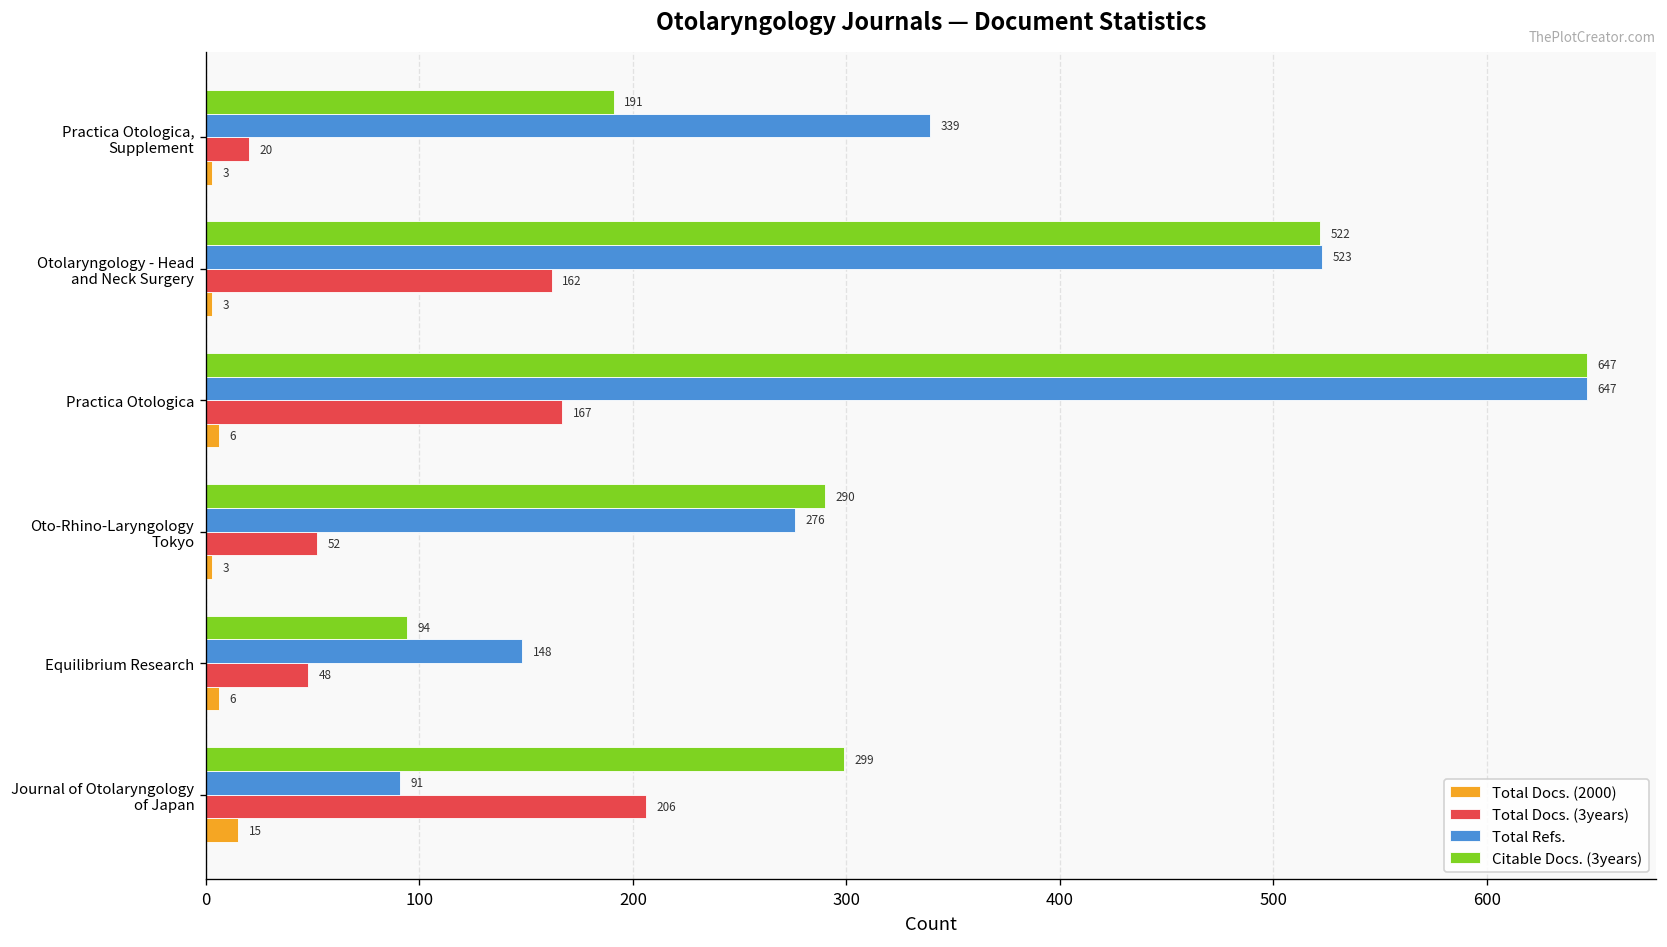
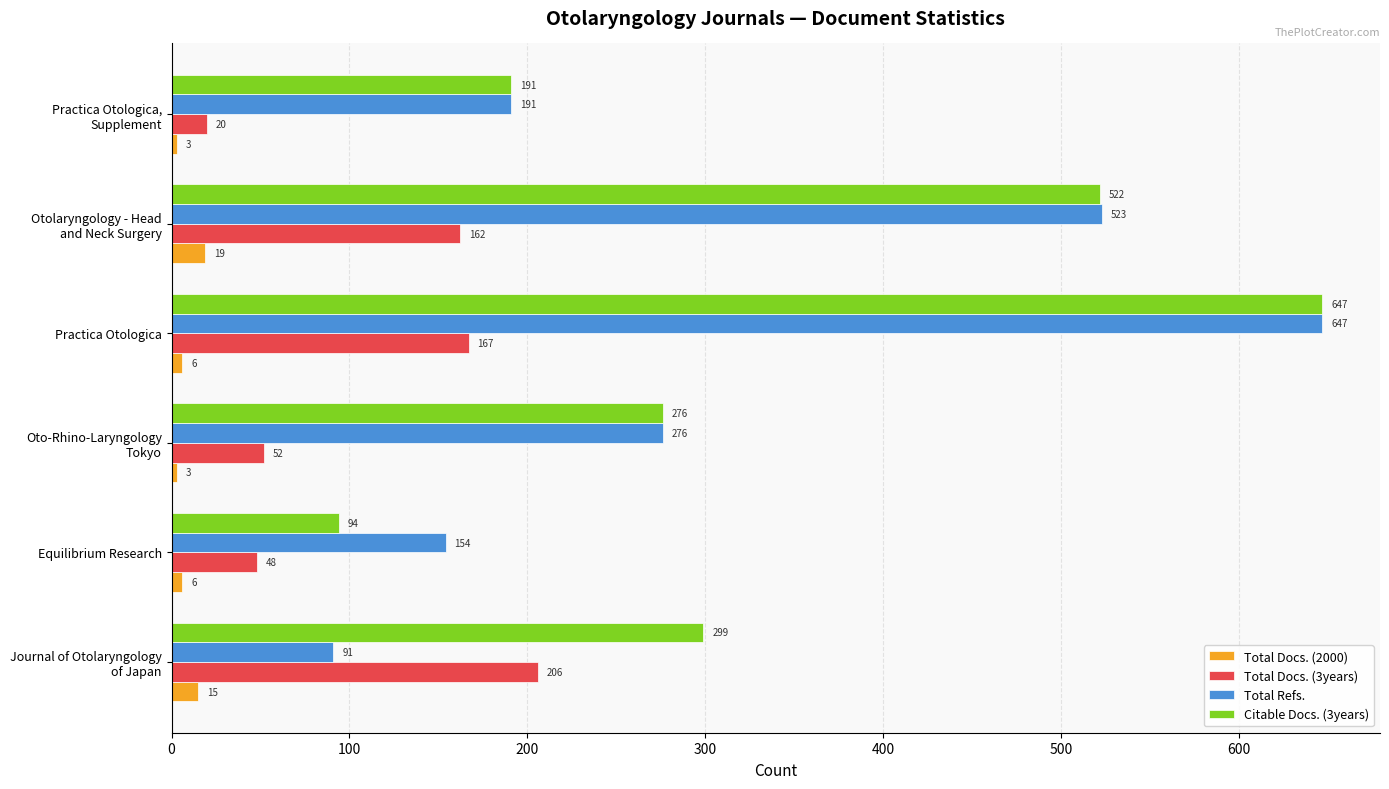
  {
    "Total Docs. (2000)": {
      "Practica Otologica, Supplement": 3,
-     "Otolaryngology - Head and Neck Surgery": 3,
+     "Otolaryngology - Head and Neck Surgery": 19,
      "Practica Otologica": 6,
      "Oto-Rhino-Laryngology Tokyo": 3,
      "Equilibrium Research": 6,
      "Journal of Otolaryngology of Japan": 15
    },
    "Total Docs. (3years)": {
      "Practica Otologica, Supplement": 20,
      "Otolaryngology - Head and Neck Surgery": 162,
      "Practica Otologica": 167,
      "Oto-Rhino-Laryngology Tokyo": 52,
      "Equilibrium Research": 48,
      "Journal of Otolaryngology of Japan": 206
    },
    "Total Refs.": {
-     "Practica Otologica, Supplement": 339,
+     "Practica Otologica, Supplement": 191,
      "Otolaryngology - Head and Neck Surgery": 523,
      "Practica Otologica": 647,
      "Oto-Rhino-Laryngology Tokyo": 276,
-     "Equilibrium Research": 148,
+     "Equilibrium Research": 154,
      "Journal of Otolaryngology of Japan": 91
    },
    "Citable Docs. (3years)": {
      "Practica Otologica, Supplement": 191,
      "Otolaryngology - Head and Neck Surgery": 522,
      "Practica Otologica": 647,
-     "Oto-Rhino-Laryngology Tokyo": 290,
+     "Oto-Rhino-Laryngology Tokyo": 276,
      "Equilibrium Research": 94,
      "Journal of Otolaryngology of Japan": 299
    }
  }
